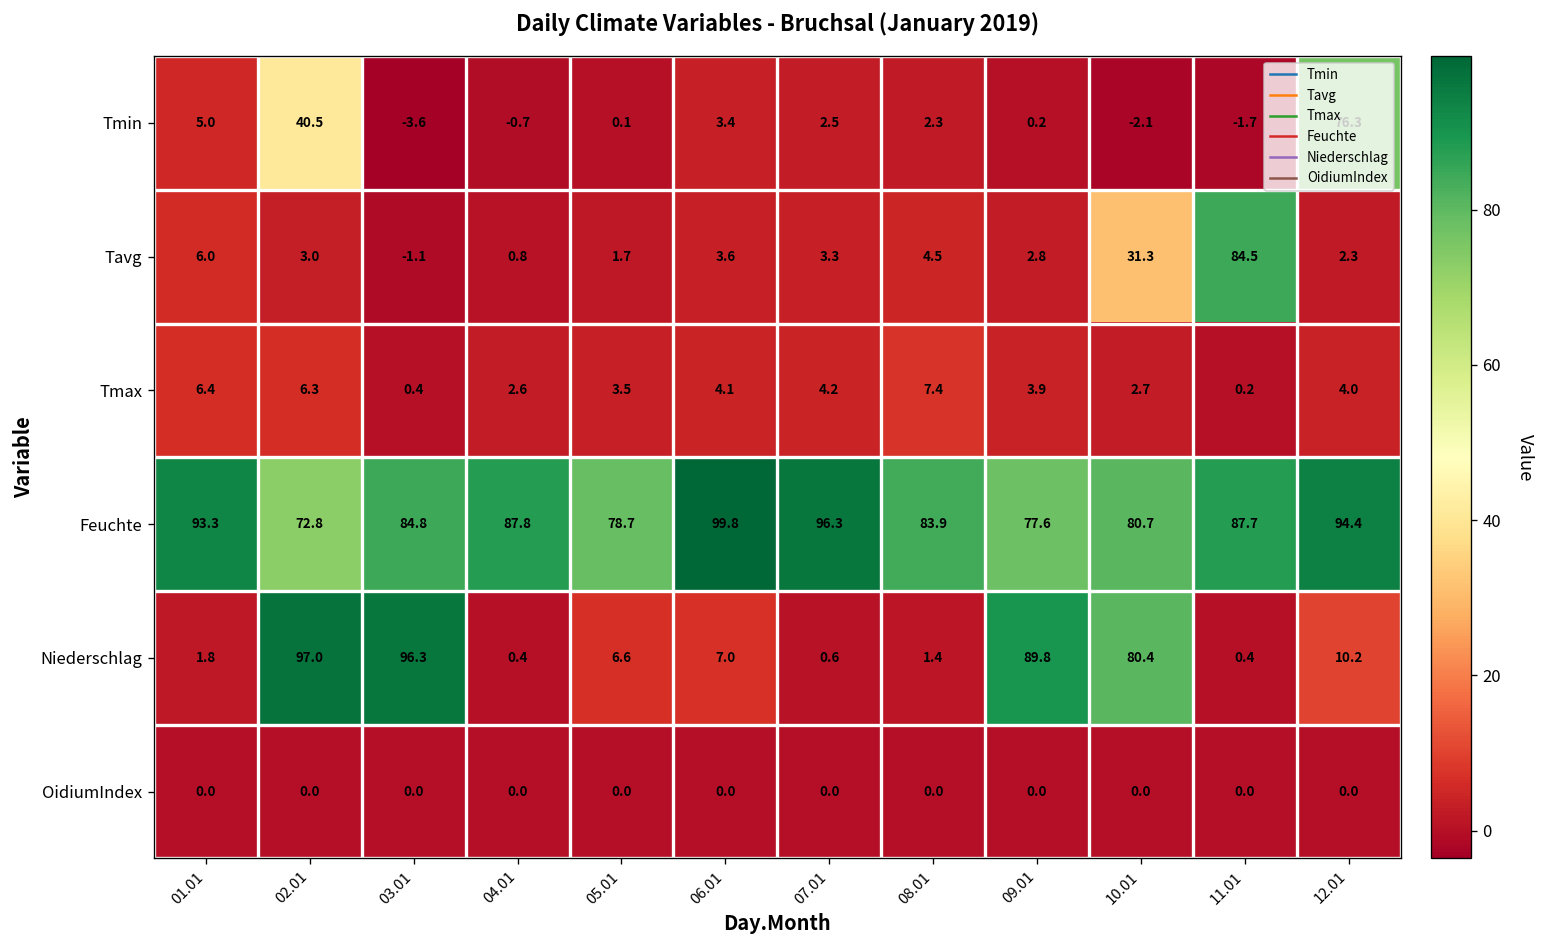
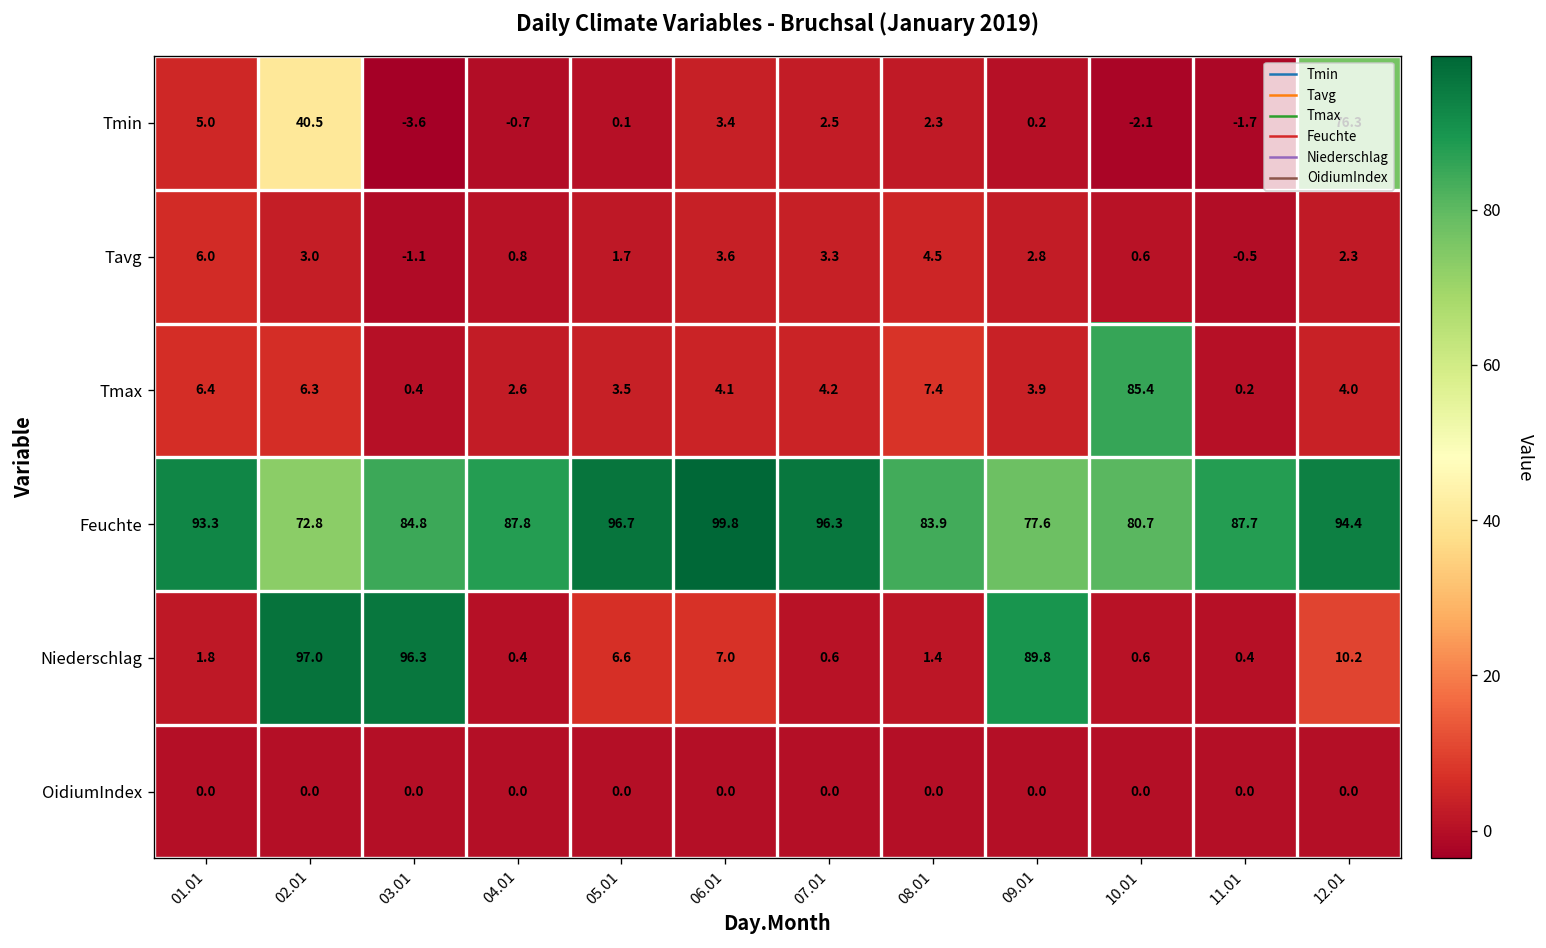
  {
    "Tmin": {
      "01.01": 5.0,
      "02.01": 40.5,
      "03.01": -3.6,
      "04.01": -0.7,
      "05.01": 0.1,
      "06.01": 3.4,
      "07.01": 2.5,
      "08.01": 2.3,
      "09.01": 0.2,
      "10.01": -2.1,
      "11.01": -1.7
    },
    "Tavg": {
      "01.01": 6.0,
      "02.01": 3.0,
      "03.01": -1.1,
      "04.01": 0.8,
      "05.01": 1.7,
      "06.01": 3.6,
      "07.01": 3.3,
      "08.01": 4.5,
      "09.01": 2.8,
-     "10.01": 31.3,
-     "11.01": 84.5,
+     "10.01": 0.6,
+     "11.01": -0.5,
      "12.01": 2.3
    },
    "Tmax": {
      "01.01": 6.4,
      "02.01": 6.3,
      "03.01": 0.4,
      "04.01": 2.6,
      "05.01": 3.5,
      "06.01": 4.1,
      "07.01": 4.2,
      "08.01": 7.4,
      "09.01": 3.9,
-     "10.01": 2.7,
+     "10.01": 85.4,
      "11.01": 0.2,
      "12.01": 4.0
    },
    "Feuchte": {
      "01.01": 93.3,
      "02.01": 72.8,
      "03.01": 84.8,
      "04.01": 87.8,
-     "05.01": 78.7,
+     "05.01": 96.7,
      "06.01": 99.8,
      "07.01": 96.3,
      "08.01": 83.9,
      "09.01": 77.6,
      "10.01": 80.7,
      "11.01": 87.7,
      "12.01": 94.4
    },
    "Niederschlag": {
      "01.01": 1.8,
      "02.01": 97.0,
      "03.01": 96.3,
      "04.01": 0.4,
      "05.01": 6.6,
      "06.01": 7.0,
      "07.01": 0.6,
      "08.01": 1.4,
      "09.01": 89.8,
-     "10.01": 80.4,
+     "10.01": 0.6,
      "11.01": 0.4,
      "12.01": 10.2
    },
    "OidiumIndex": {
      "01.01": 0.0,
      "02.01": 0.0,
      "03.01": 0.0,
      "04.01": 0.0,
      "05.01": 0.0,
      "06.01": 0.0,
      "07.01": 0.0,
      "08.01": 0.0,
      "09.01": 0.0,
      "10.01": 0.0,
      "11.01": 0.0,
      "12.01": 0.0
    }
  }
